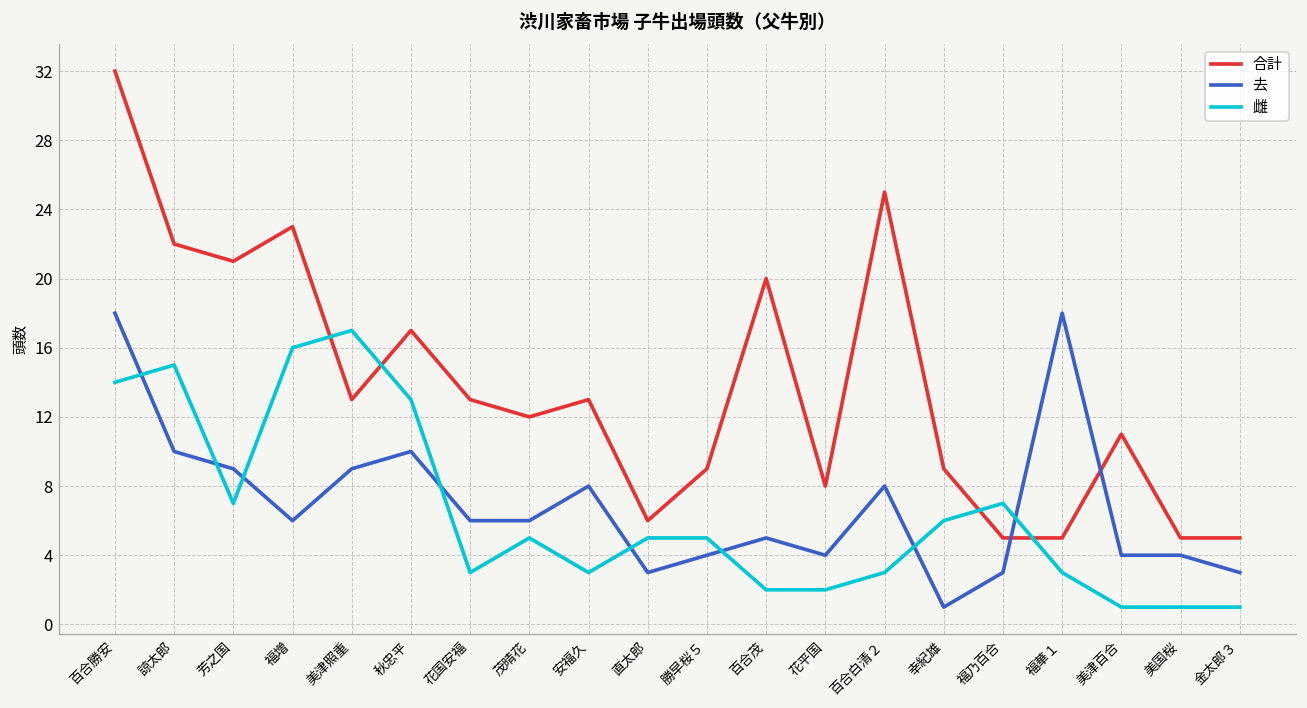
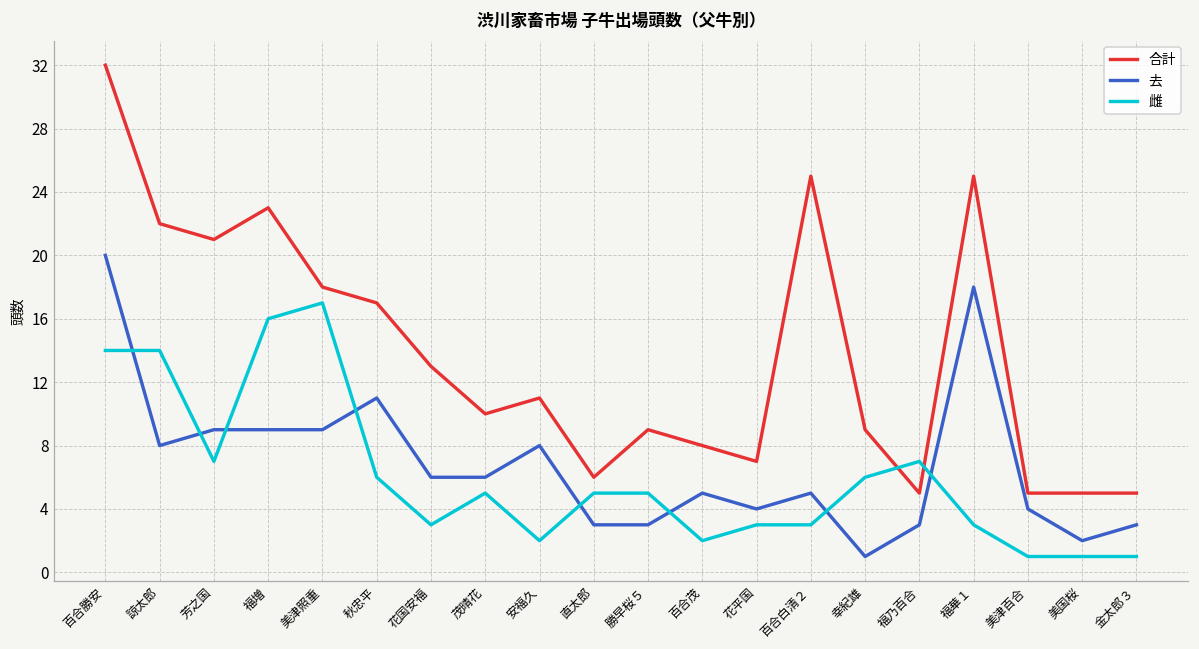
  {
    "合計": {
      "百合勝安": 32,
      "諒太郎": 22,
      "芳之国": 21,
      "福増": 23,
-     "美津照重": 13,
+     "美津照重": 18,
      "秋忠平": 17,
      "花国安福": 13,
-     "茂晴花": 12,
-     "安福久": 13,
+     "茂晴花": 10,
+     "安福久": 11,
      "直太郎": 6,
      "勝早桜５": 9,
-     "百合茂": 20,
-     "花平国": 8,
+     "百合茂": 8,
+     "花平国": 7,
      "百合白清２": 25,
      "幸紀雄": 9,
      "福乃百合": 5,
-     "福華１": 5,
-     "美津百合": 11,
+     "福華１": 25,
+     "美津百合": 5,
      "美国桜": 5,
      "金太郎３": 5
    },
    "去": {
-     "百合勝安": 18,
-     "諒太郎": 10,
+     "百合勝安": 20,
+     "諒太郎": 8,
      "芳之国": 9,
-     "福増": 6,
+     "福増": 9,
      "美津照重": 9,
-     "秋忠平": 10,
+     "秋忠平": 11,
      "花国安福": 6,
      "茂晴花": 6,
      "安福久": 8,
      "直太郎": 3,
-     "勝早桜５": 4,
+     "勝早桜５": 3,
      "百合茂": 5,
      "花平国": 4,
-     "百合白清２": 8,
+     "百合白清２": 5,
      "幸紀雄": 1,
      "福乃百合": 3,
      "福華１": 18,
      "美津百合": 4,
-     "美国桜": 4,
+     "美国桜": 2,
      "金太郎３": 3
    },
    "雌": {
      "百合勝安": 14,
-     "諒太郎": 15,
+     "諒太郎": 14,
      "芳之国": 7,
      "福増": 16,
      "美津照重": 17,
-     "秋忠平": 13,
+     "秋忠平": 6,
      "花国安福": 3,
      "茂晴花": 5,
-     "安福久": 3,
+     "安福久": 2,
      "直太郎": 5,
      "勝早桜５": 5,
      "百合茂": 2,
-     "花平国": 2,
+     "花平国": 3,
      "百合白清２": 3,
      "幸紀雄": 6,
      "福乃百合": 7,
      "福華１": 3,
      "美津百合": 1,
      "美国桜": 1,
      "金太郎３": 1
    }
  }
